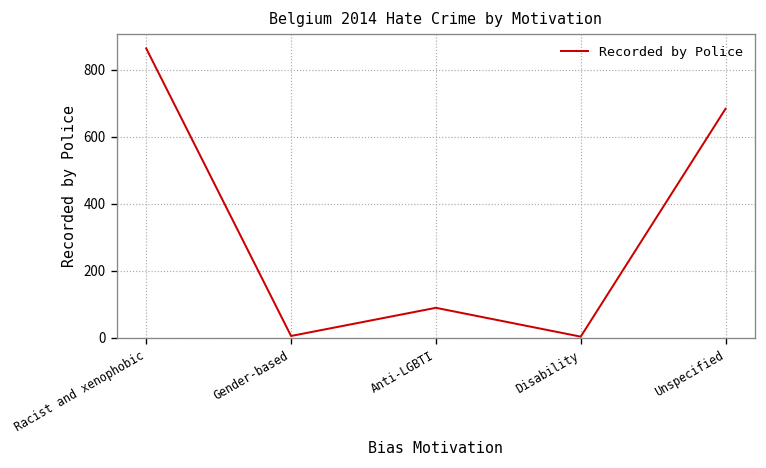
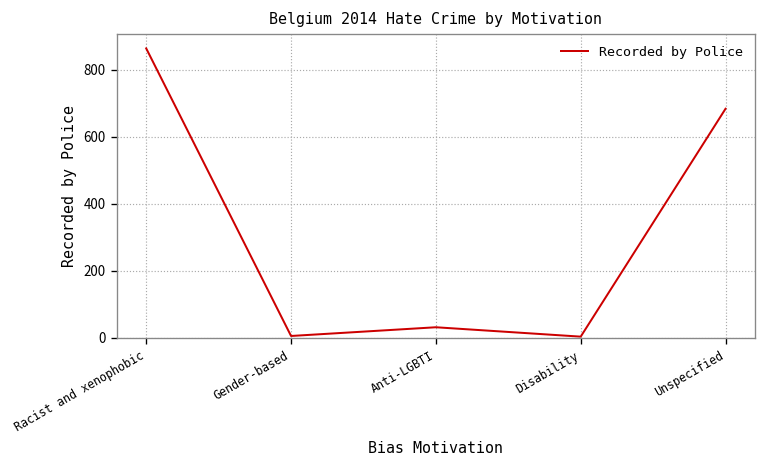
  {
    "Racist and xenophobic": 860,
    "Gender-based": 10,
-   "Anti-LGBTI": 90,
+   "Anti-LGBTI": 30,
    "Disability": 0,
    "Unspecified": 680
  }
